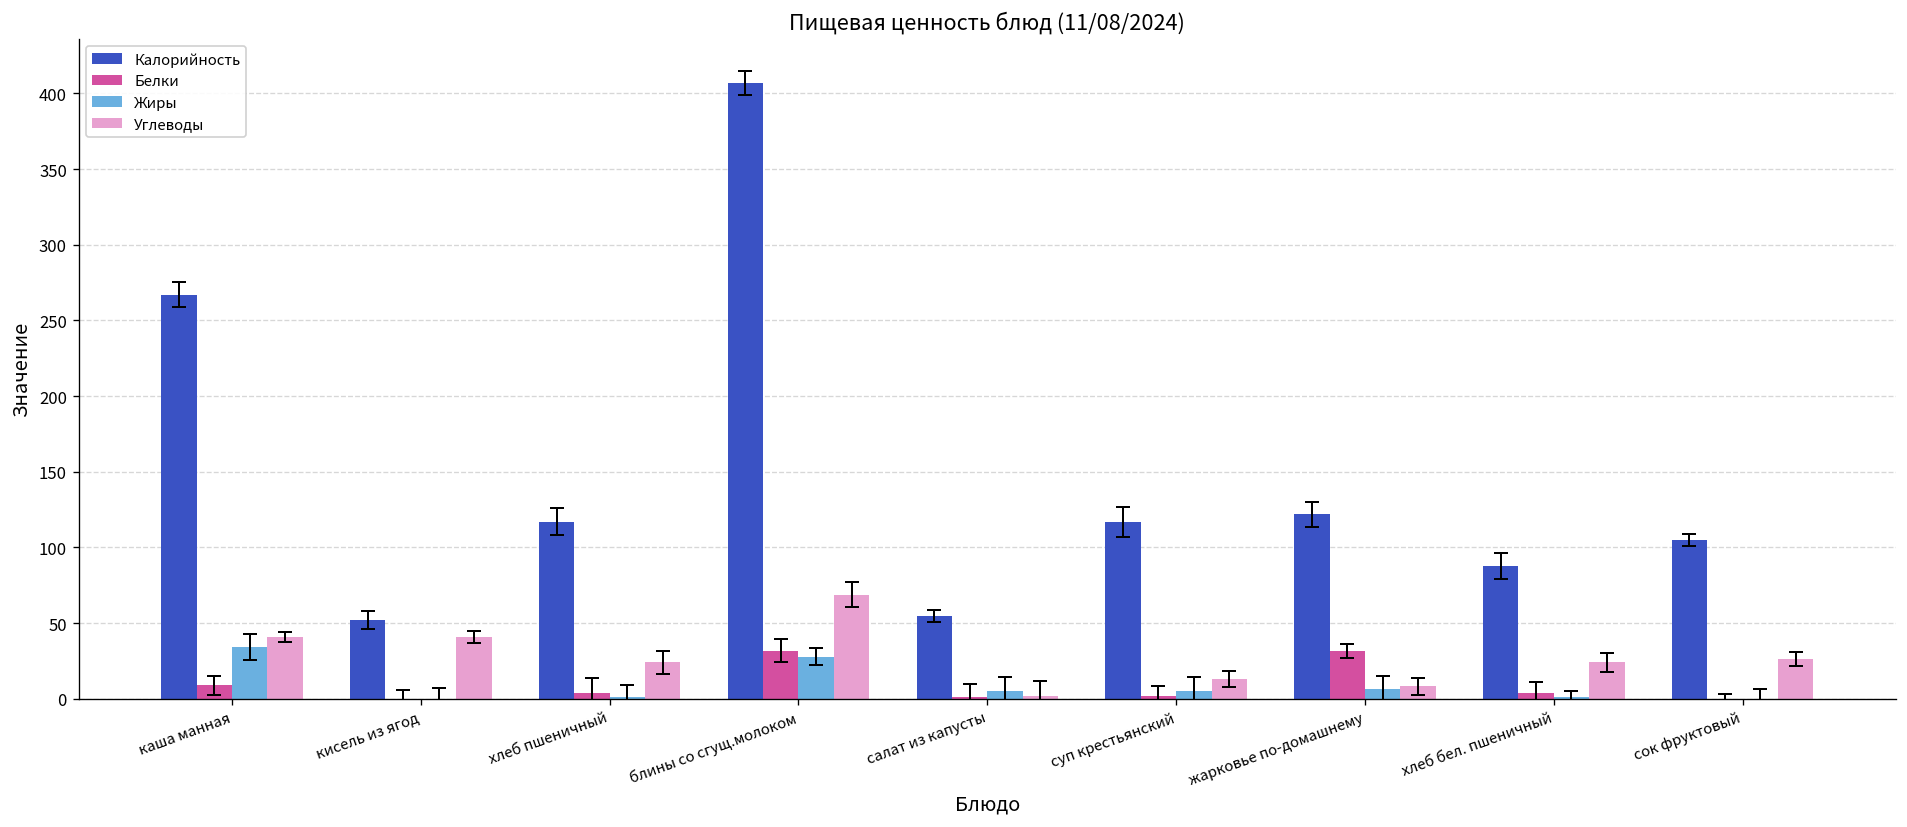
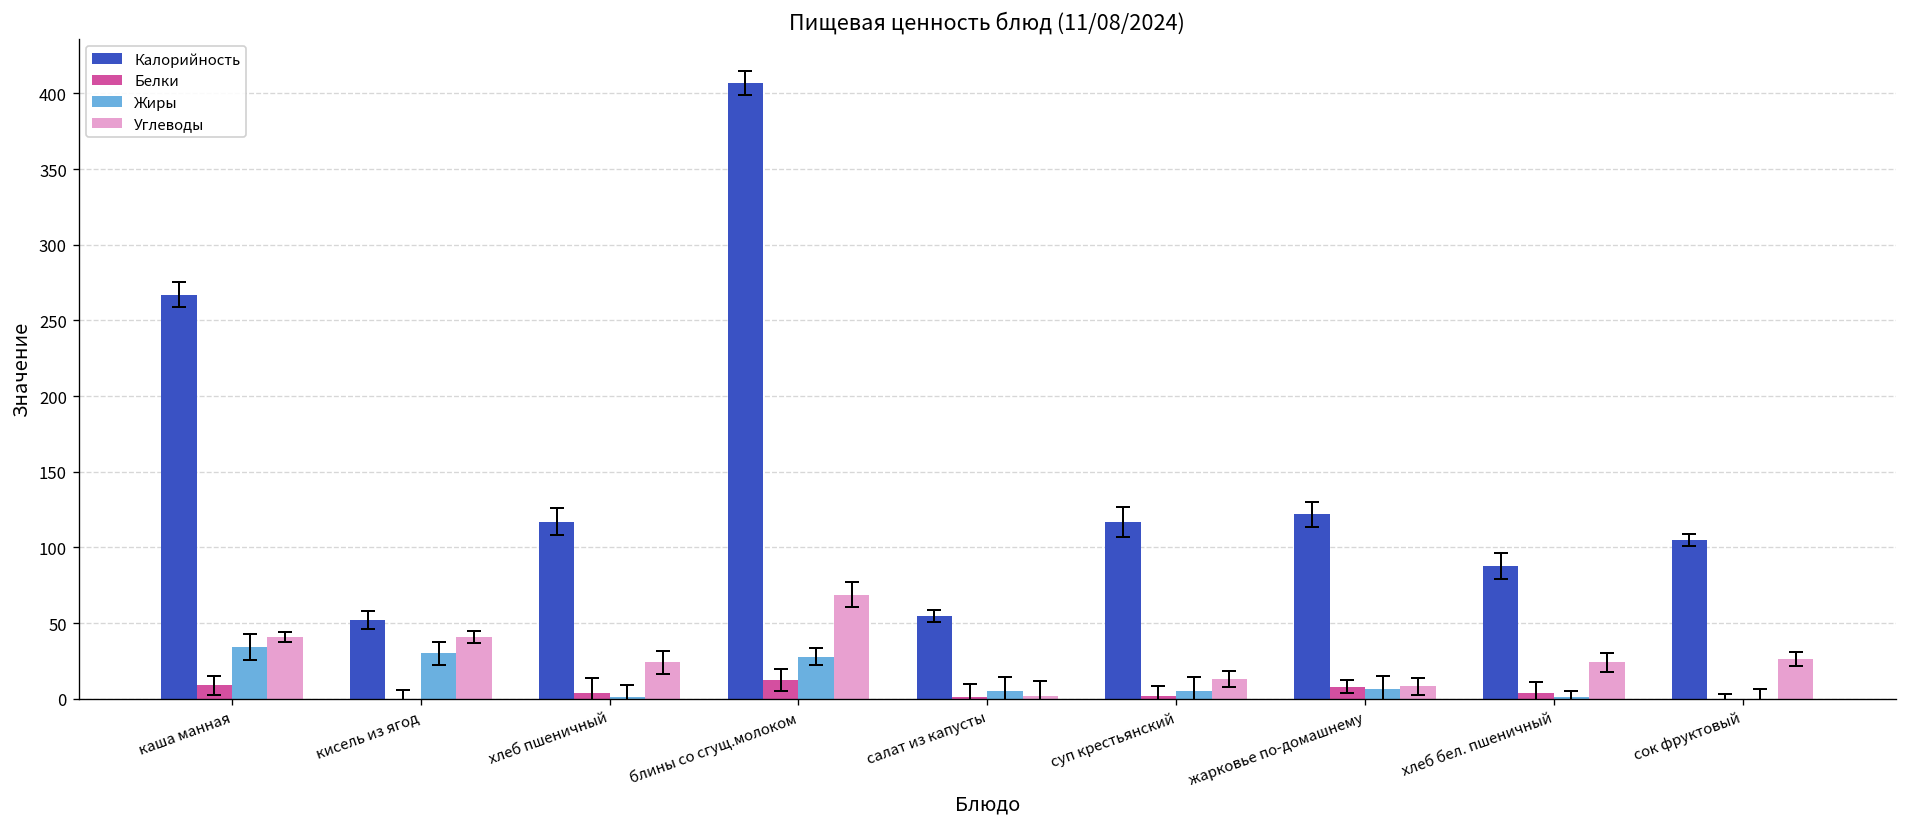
  {
    "Белки": {
      "каша манная": 9,
      "кисель из ягод": 0,
      "хлеб пшеничный": 4,
-     "блины со сгущ.молоком": 32,
+     "блины со сгущ.молоком": 12,
      "суп крестьянский": 2,
-     "жарковье по-домашнему": 32,
+     "жарковье по-домашнему": 8,
      "хлеб бел. пшеничный": 4,
      "сок фруктовый": 0
    },
    "Жиры": {
      "каша манная": 34,
-     "кисель из ягод": 0,
+     "кисель из ягод": 30,
      "блины со сгущ.молоком": 28,
      "салат из капусты": 5,
      "суп крестьянский": 5,
      "жарковье по-домашнему": 6,
      "сок фруктовый": 0
    },
    "Углеводы": {
      "каша манная": 41,
      "кисель из ягод": 41,
      "хлеб пшеничный": 24,
      "блины со сгущ.молоком": 69,
      "суп крестьянский": 13,
      "жарковье по-домашнему": 8,
      "хлеб бел. пшеничный": 24,
      "сок фруктовый": 26
    }
  }
